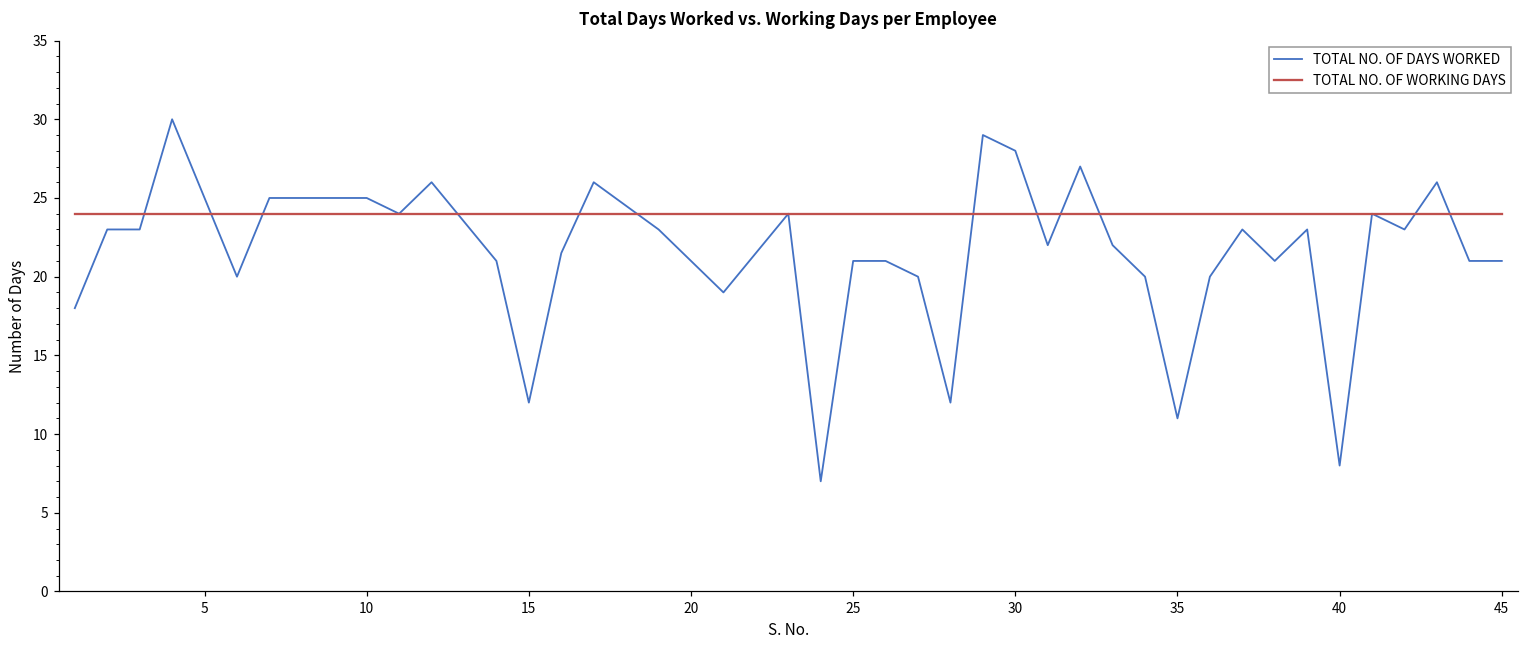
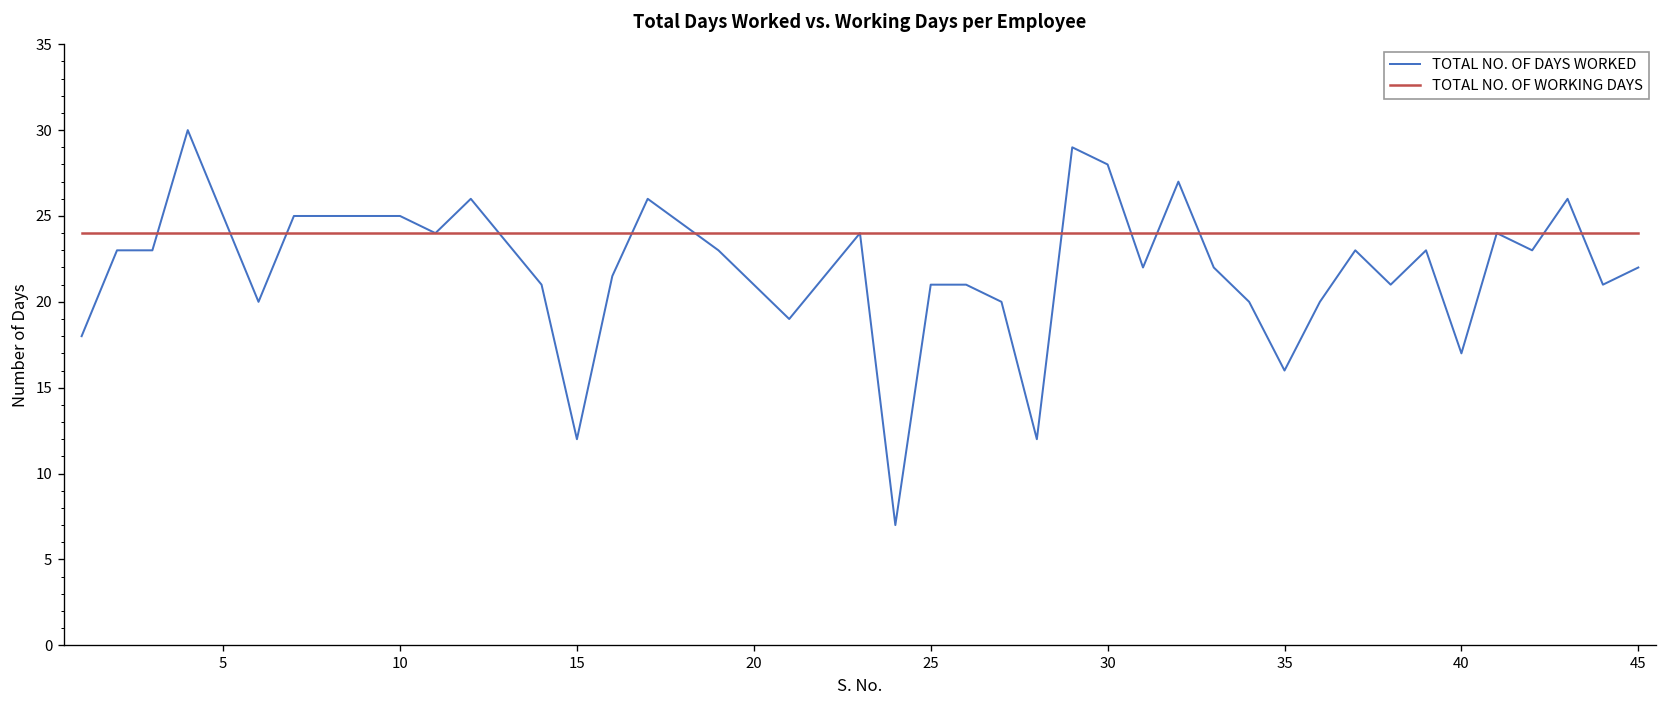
  {
    "TOTAL NO. OF DAYS WORKED": {
      "10": 25,
      "15": 12,
      "20": 21,
      "25": 21,
      "30": 28,
-     "35": 11,
-     "40": 8,
-     "45": 21
+     "35": 16,
+     "40": 17,
+     "45": 22
    },
    "TOTAL NO. OF WORKING DAYS": {
      "10": 24,
      "15": 24,
      "20": 24,
      "25": 24,
      "30": 24,
      "35": 24,
      "40": 24,
      "45": 24
    }
  }
